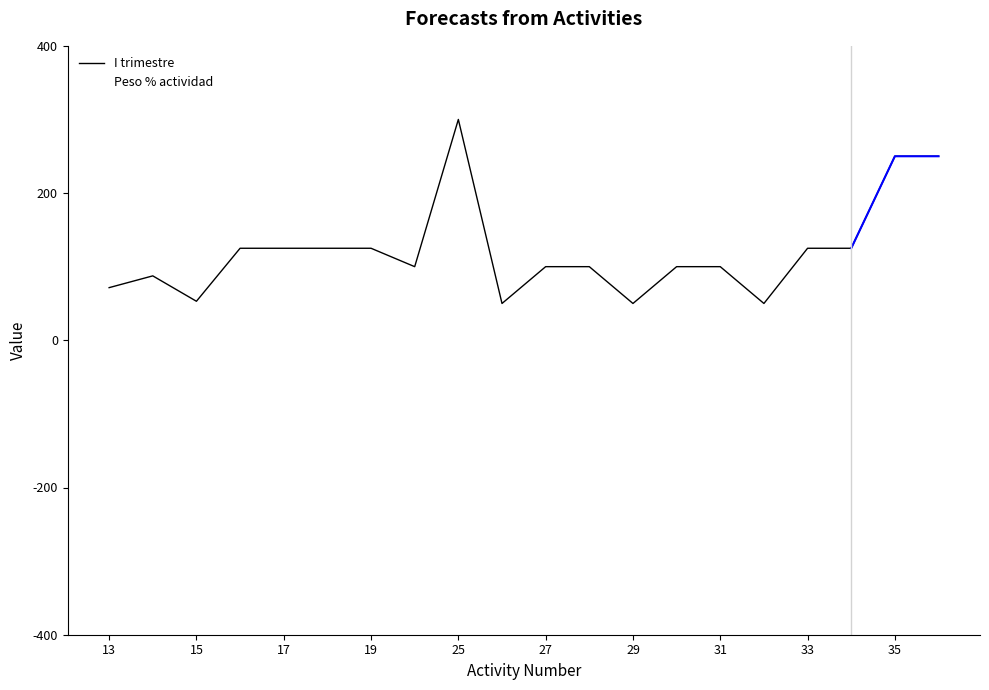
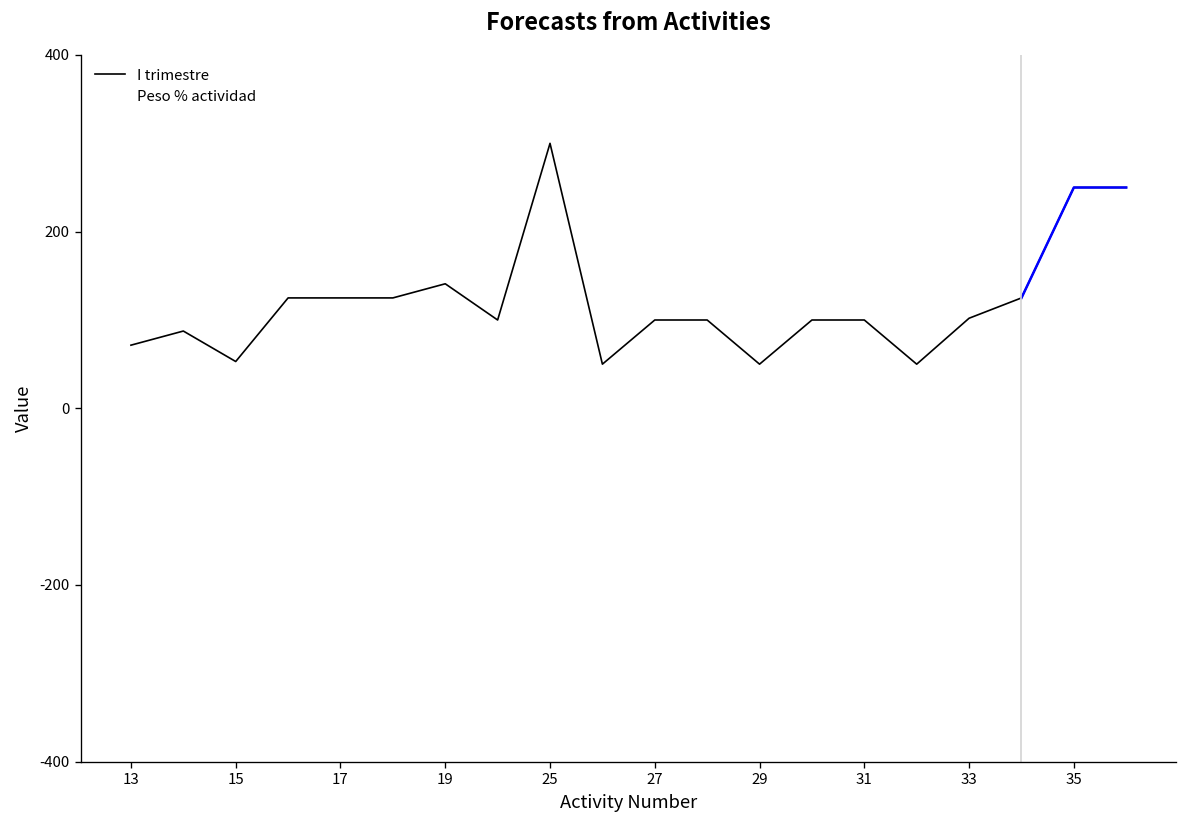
  {
    "I trimestre": {
      "13": 70,
      "15": 50,
      "17": 130,
-     "19": 130,
+     "19": 140,
      "25": 300,
      "27": 100,
      "29": 50,
      "31": 100,
-     "33": 130
+     "33": 100
    }
  }
